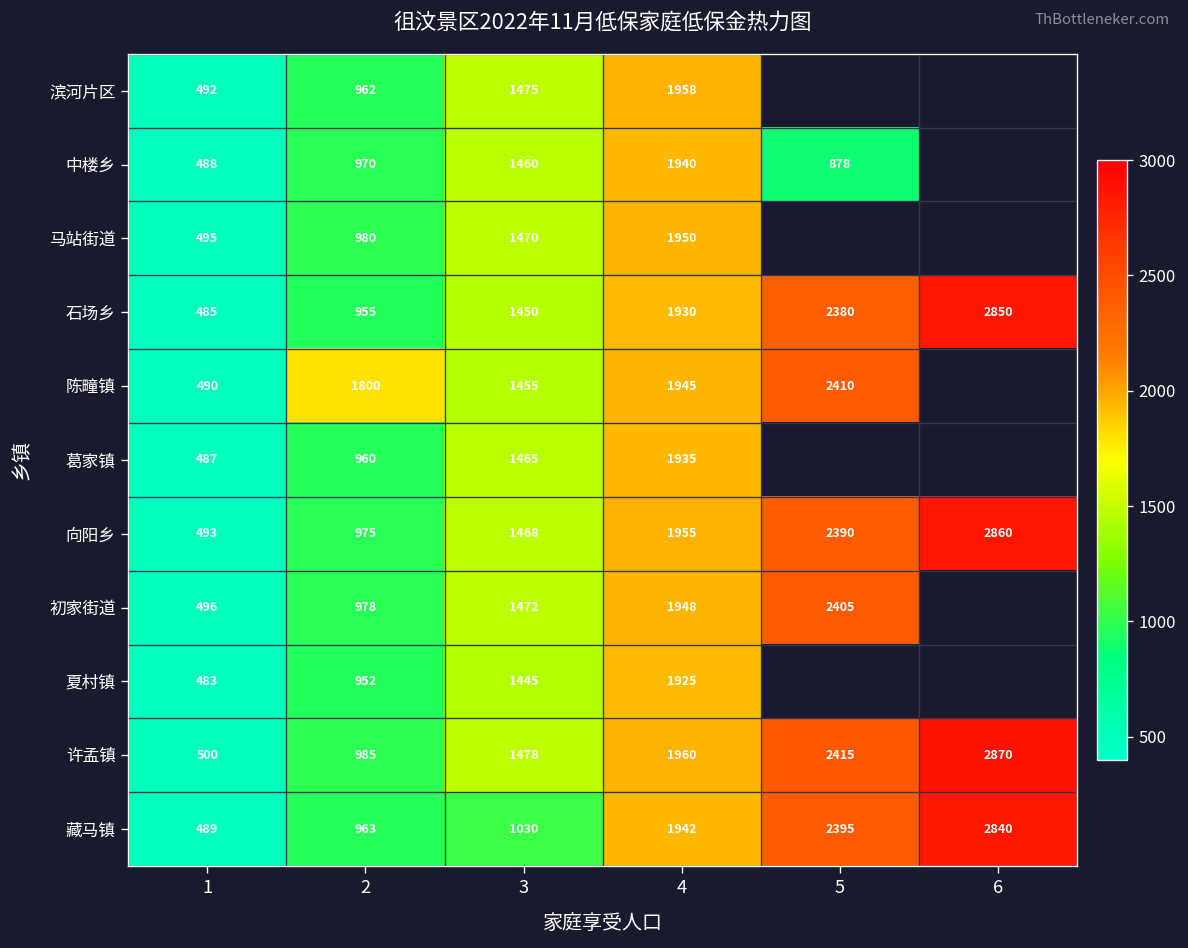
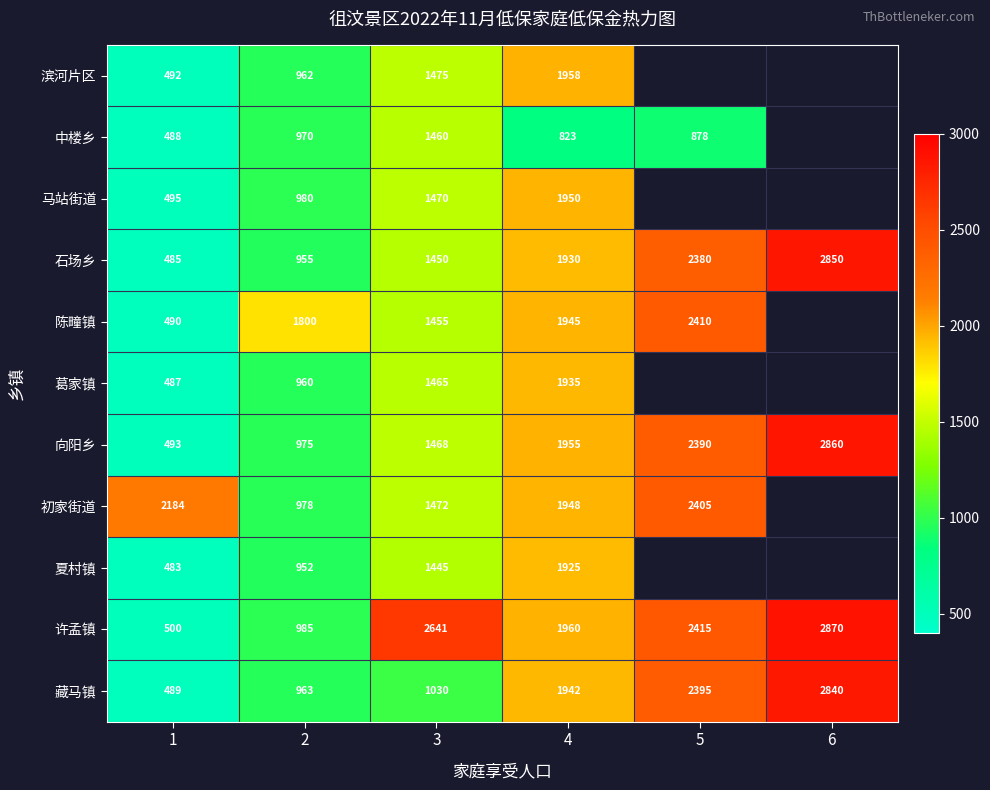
  {
    "滨河片区": {
      "1": 492,
      "2": 962,
      "3": 1475,
      "4": 1958
    },
    "中楼乡": {
      "1": 488,
      "2": 970,
      "3": 1460,
-     "4": 1940,
+     "4": 823,
      "5": 878
    },
    "马站街道": {
      "1": 495,
      "2": 980,
      "3": 1470,
      "4": 1950
    },
    "石场乡": {
      "1": 485,
      "2": 955,
      "3": 1450,
      "4": 1930,
      "5": 2380,
      "6": 2850
    },
    "陈疃镇": {
      "1": 490,
      "2": 1800,
      "3": 1455,
      "4": 1945,
      "5": 2410
    },
    "葛家镇": {
      "1": 487,
      "2": 960,
      "3": 1465,
      "4": 1935
    },
    "向阳乡": {
      "1": 493,
      "2": 975,
      "3": 1468,
      "4": 1955,
      "5": 2390,
      "6": 2860
    },
    "初家街道": {
-     "1": 496,
+     "1": 2184,
      "2": 978,
      "3": 1472,
      "4": 1948,
      "5": 2405
    },
    "夏村镇": {
      "1": 483,
      "2": 952,
      "3": 1445,
      "4": 1925
    },
    "许孟镇": {
      "1": 500,
      "2": 985,
-     "3": 1478,
+     "3": 2641,
      "4": 1960,
      "5": 2415,
      "6": 2870
    },
    "藏马镇": {
      "1": 489,
      "2": 963,
      "3": 1030,
      "4": 1942,
      "5": 2395,
      "6": 2840
    }
  }
